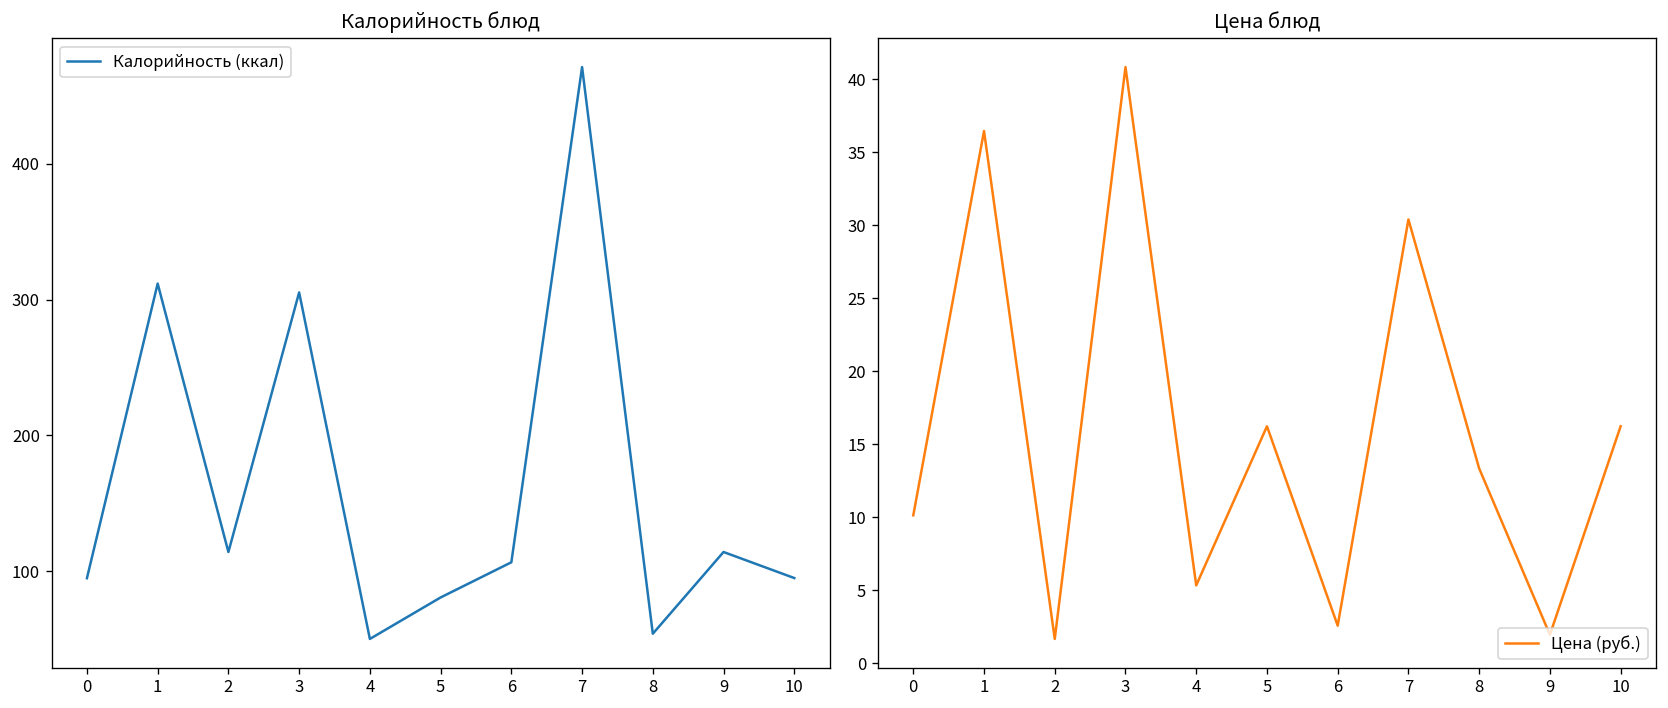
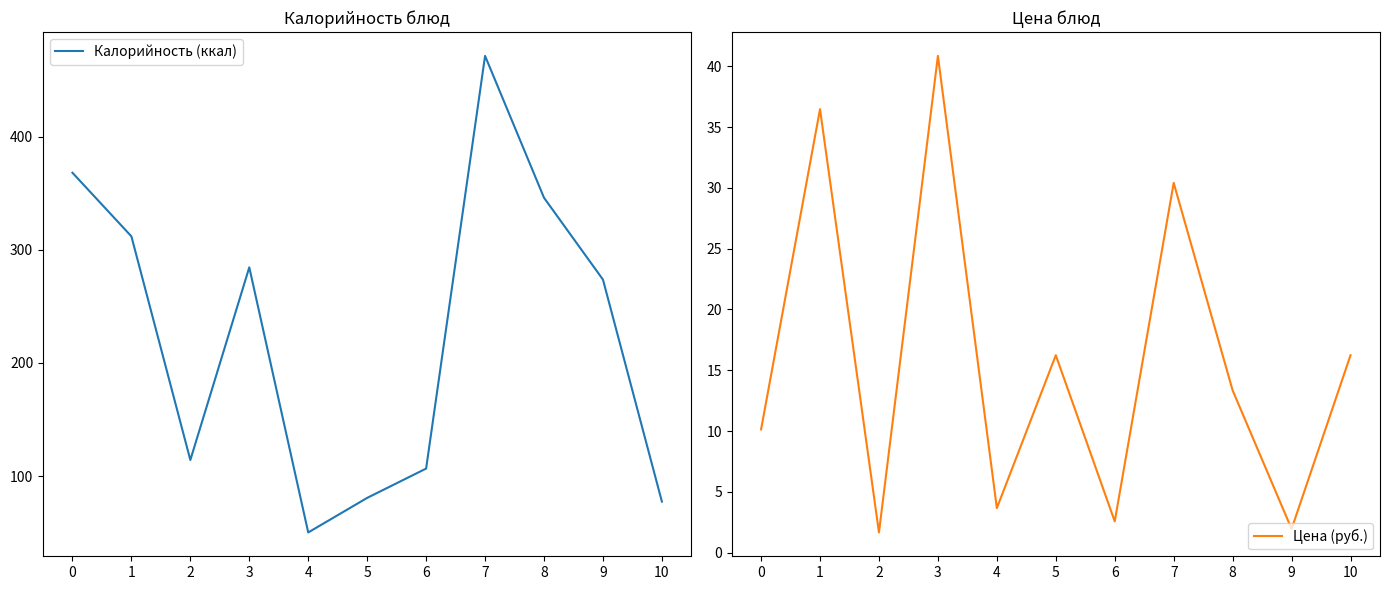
  {
    "Калорийность блюд": {
-     "0": 95,
+     "0": 368,
      "1": 312,
      "2": 114,
-     "3": 305,
+     "3": 284,
      "4": 50,
      "5": 81,
      "6": 107,
      "7": 471,
-     "8": 54,
-     "9": 114,
-     "10": 95
+     "8": 346,
+     "9": 274,
+     "10": 77
    },
    "Цена блюд": {
      "0": 10.1,
      "1": 36.5,
      "2": 1.7,
      "3": 40.9,
-     "4": 5.3,
+     "4": 3.7,
      "5": 16.2,
      "6": 2.6,
      "7": 30.4,
      "8": 13.4,
      "10": 16.2
    }
  }
